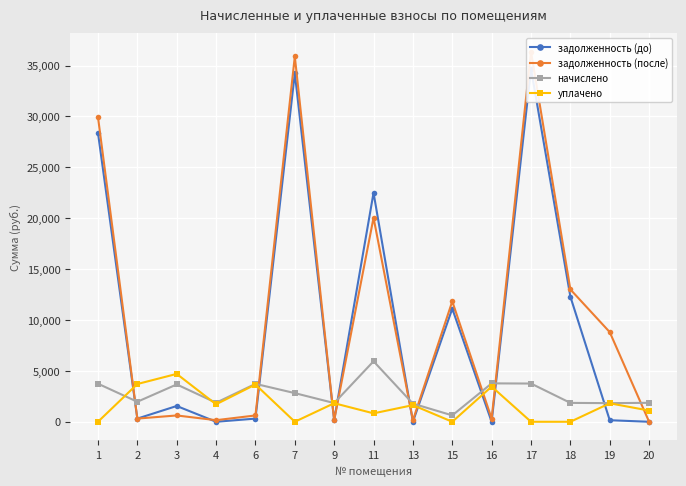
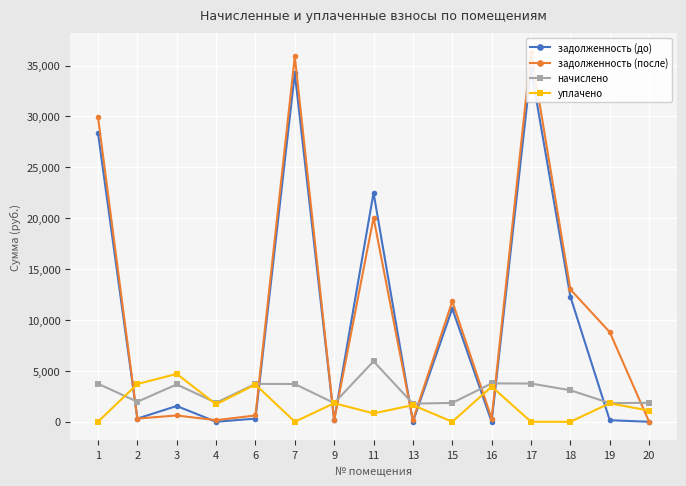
  {
    "задолженность (до)": {
      "1": "28,400",
      "3": "1,500",
      "6": "300",
      "7": "34,200",
      "11": "22,500",
      "15": "11,100",
      "16": "0",
      "18": "12,300",
      "19": "200"
    },
    "задолженность (после)": {
      "1": "29,900",
      "3": "600",
      "6": "600",
      "7": "35,900",
      "11": "20,000",
      "15": "11,800",
      "16": "300",
      "18": "13,000",
      "19": "8,800"
    },
    "начислено": {
      "1": "3,700",
      "2": "2,000",
      "3": "3,700",
-     "7": "2,800",
+     "7": "3,700",
      "11": "5,900",
-     "15": "600",
+     "15": "1,900",
      "16": "3,800",
      "17": "3,800",
-     "18": "1,900",
+     "18": "3,100",
      "20": "1,900"
    },
    "уплачено": {
      "1": "0",
      "2": "3,700",
      "3": "4,700",
      "7": "0",
      "11": "800",
      "15": "0",
      "16": "3,500",
      "17": "0",
      "18": "0",
      "20": "1,100"
    }
  }
